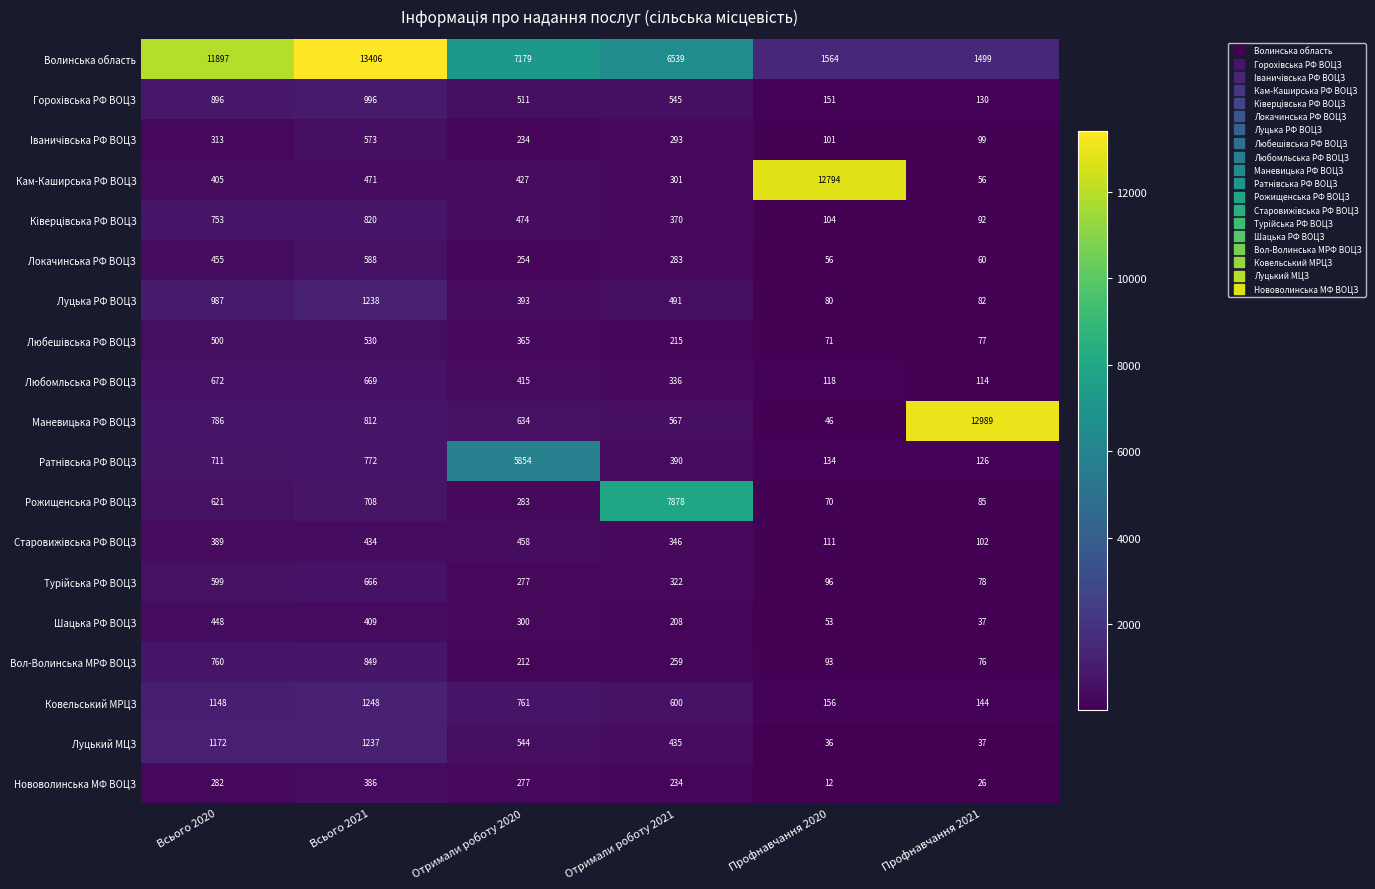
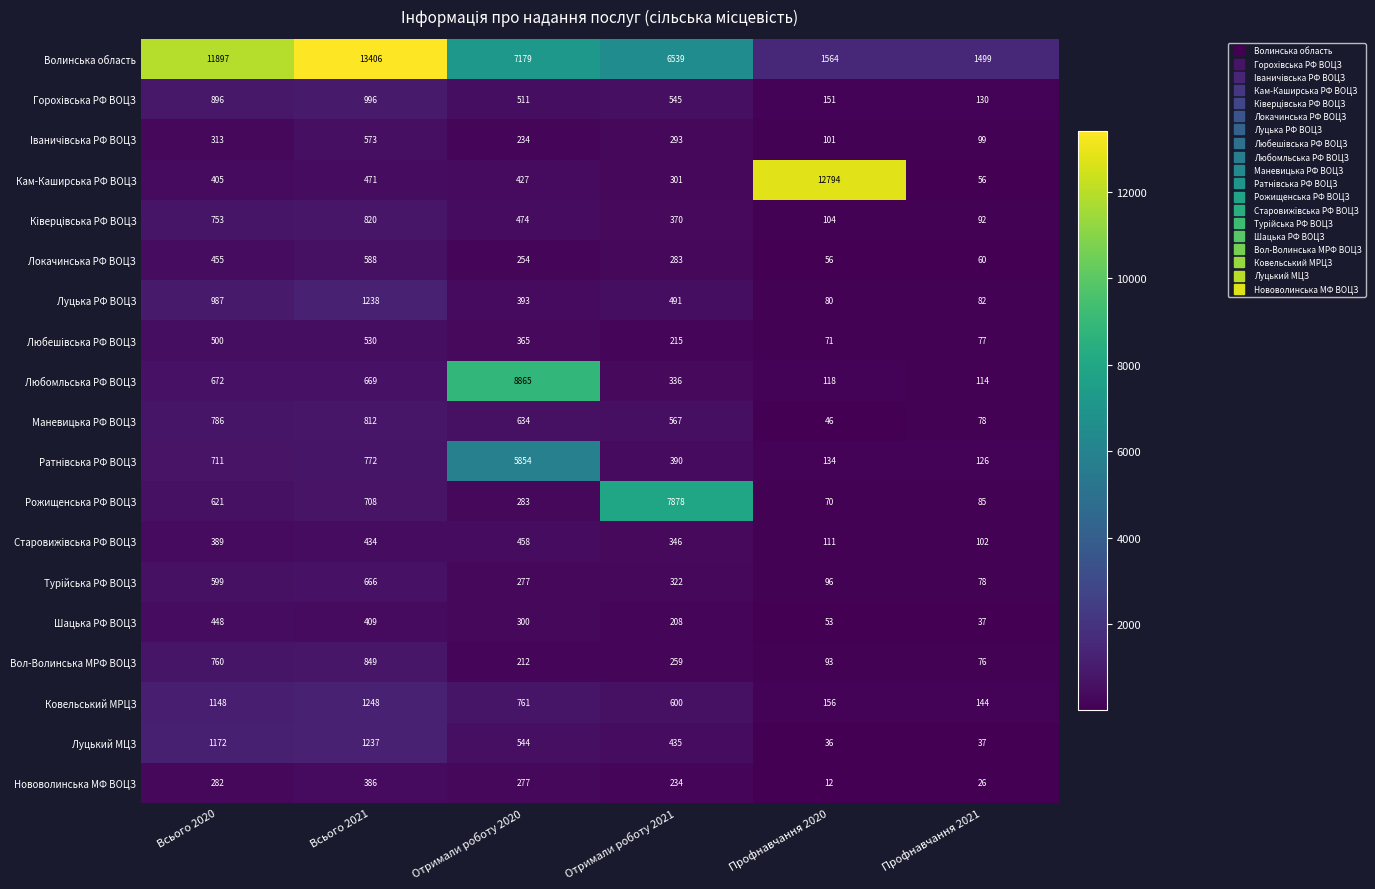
  {
    "Волинська область": {
      "Всього 2020": 11897,
      "Всього 2021": 13406,
      "Отримали роботу 2020": 7179,
      "Отримали роботу 2021": 6539,
      "Профнавчання 2020": 1564,
      "Профнавчання 2021": 1499
    },
    "Горохівська РФ ВОЦЗ": {
      "Всього 2020": 896,
      "Всього 2021": 996,
      "Отримали роботу 2020": 511,
      "Отримали роботу 2021": 545,
      "Профнавчання 2020": 151,
      "Профнавчання 2021": 130
    },
    "Іваничівська РФ ВОЦЗ": {
      "Всього 2020": 313,
      "Всього 2021": 573,
      "Отримали роботу 2020": 234,
      "Отримали роботу 2021": 293,
      "Профнавчання 2020": 101,
      "Профнавчання 2021": 99
    },
    "Кам-Каширська РФ ВОЦЗ": {
      "Всього 2020": 405,
      "Всього 2021": 471,
      "Отримали роботу 2020": 427,
      "Отримали роботу 2021": 301,
      "Профнавчання 2020": 12794,
      "Профнавчання 2021": 56
    },
    "Ківерцівська РФ ВОЦЗ": {
      "Всього 2020": 753,
      "Всього 2021": 820,
      "Отримали роботу 2020": 474,
      "Отримали роботу 2021": 370,
      "Профнавчання 2020": 104,
      "Профнавчання 2021": 92
    },
    "Локачинська РФ ВОЦЗ": {
      "Всього 2020": 455,
      "Всього 2021": 588,
      "Отримали роботу 2020": 254,
      "Отримали роботу 2021": 283,
      "Профнавчання 2020": 56,
      "Профнавчання 2021": 60
    },
    "Луцька РФ ВОЦЗ": {
      "Всього 2020": 987,
      "Всього 2021": 1238,
      "Отримали роботу 2020": 393,
      "Отримали роботу 2021": 491,
      "Профнавчання 2020": 80,
      "Профнавчання 2021": 82
    },
    "Любешівська РФ ВОЦЗ": {
      "Всього 2020": 500,
      "Всього 2021": 530,
      "Отримали роботу 2020": 365,
      "Отримали роботу 2021": 215,
      "Профнавчання 2020": 71,
      "Профнавчання 2021": 77
    },
    "Любомльська РФ ВОЦЗ": {
      "Всього 2020": 672,
      "Всього 2021": 669,
-     "Отримали роботу 2020": 415,
+     "Отримали роботу 2020": 8865,
      "Отримали роботу 2021": 336,
      "Профнавчання 2020": 118,
      "Профнавчання 2021": 114
    },
    "Маневицька РФ ВОЦЗ": {
      "Всього 2020": 786,
      "Всього 2021": 812,
      "Отримали роботу 2020": 634,
      "Отримали роботу 2021": 567,
      "Профнавчання 2020": 46,
-     "Профнавчання 2021": 12989
+     "Профнавчання 2021": 78
    },
    "Ратнівська РФ ВОЦЗ": {
      "Всього 2020": 711,
      "Всього 2021": 772,
      "Отримали роботу 2020": 5854,
      "Отримали роботу 2021": 390,
      "Профнавчання 2020": 134,
      "Профнавчання 2021": 126
    },
    "Рожищенська РФ ВОЦЗ": {
      "Всього 2020": 621,
      "Всього 2021": 708,
      "Отримали роботу 2020": 283,
      "Отримали роботу 2021": 7878,
      "Профнавчання 2020": 70,
      "Профнавчання 2021": 85
    },
    "Старовижівська РФ ВОЦЗ": {
      "Всього 2020": 389,
      "Всього 2021": 434,
      "Отримали роботу 2020": 458,
      "Отримали роботу 2021": 346,
      "Профнавчання 2020": 111,
      "Профнавчання 2021": 102
    },
    "Турійська РФ ВОЦЗ": {
      "Всього 2020": 599,
      "Всього 2021": 666,
      "Отримали роботу 2020": 277,
      "Отримали роботу 2021": 322,
      "Профнавчання 2020": 96,
      "Профнавчання 2021": 78
    },
    "Шацька РФ ВОЦЗ": {
      "Всього 2020": 448,
      "Всього 2021": 409,
      "Отримали роботу 2020": 300,
      "Отримали роботу 2021": 208,
      "Профнавчання 2020": 53,
      "Профнавчання 2021": 37
    },
    "Вол-Волинська МРФ ВОЦЗ": {
      "Всього 2020": 760,
      "Всього 2021": 849,
      "Отримали роботу 2020": 212,
      "Отримали роботу 2021": 259,
      "Профнавчання 2020": 93,
      "Профнавчання 2021": 76
    },
    "Ковельський МРЦЗ": {
      "Всього 2020": 1148,
      "Всього 2021": 1248,
      "Отримали роботу 2020": 761,
      "Отримали роботу 2021": 600,
      "Профнавчання 2020": 156,
      "Профнавчання 2021": 144
    },
    "Луцький МЦЗ": {
      "Всього 2020": 1172,
      "Всього 2021": 1237,
      "Отримали роботу 2020": 544,
      "Отримали роботу 2021": 435,
      "Профнавчання 2020": 36,
      "Профнавчання 2021": 37
    },
    "Нововолинська МФ ВОЦЗ": {
      "Всього 2020": 282,
      "Всього 2021": 386,
      "Отримали роботу 2020": 277,
      "Отримали роботу 2021": 234,
      "Профнавчання 2020": 12,
      "Профнавчання 2021": 26
    }
  }
